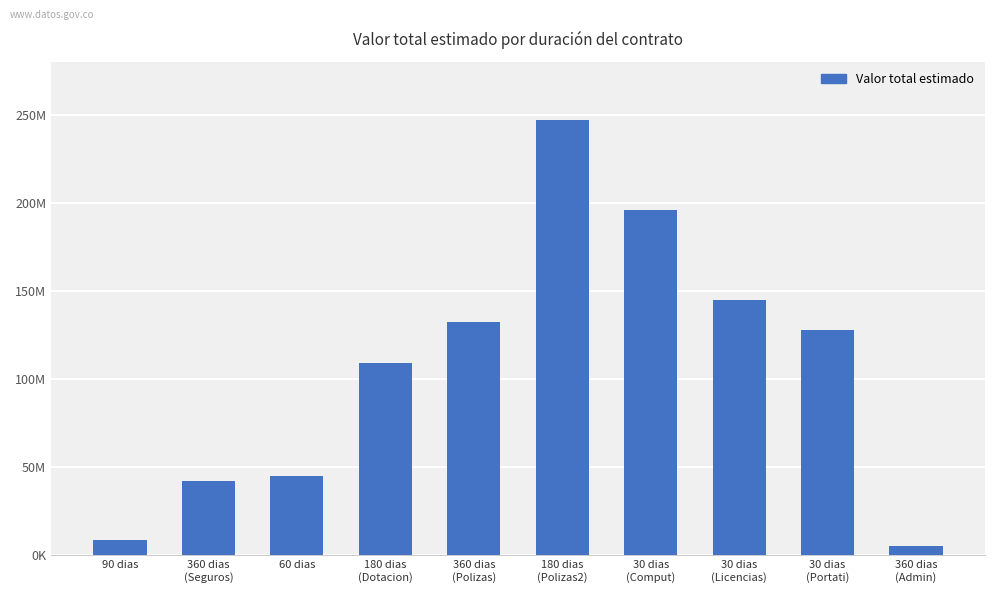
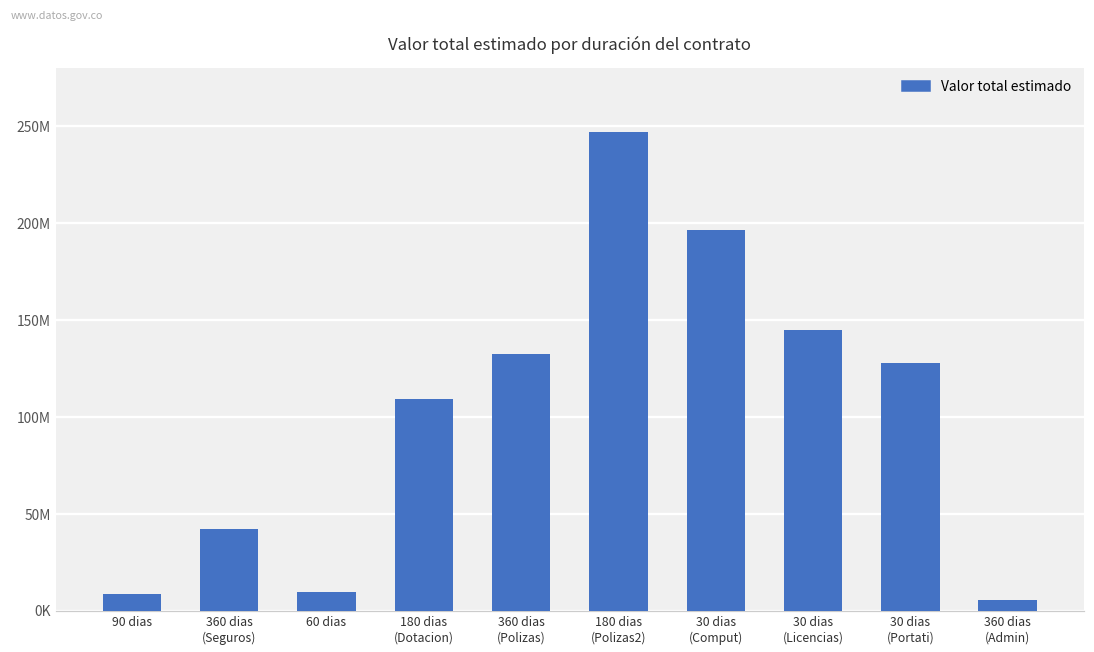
  {
    "90 dias": 9000000,
    "360 dias (Seguros)": 42000000,
-   "60 dias": 45000000,
+   "60 dias": 10000000,
    "180 dias (Dotacion)": 109000000,
    "360 dias (Polizas)": 132000000,
    "180 dias (Polizas2)": 247000000,
    "30 dias (Comput)": 196000000,
    "30 dias (Licencias)": 145000000,
    "30 dias (Portati)": 128000000,
    "360 dias (Admin)": 5000000
  }
